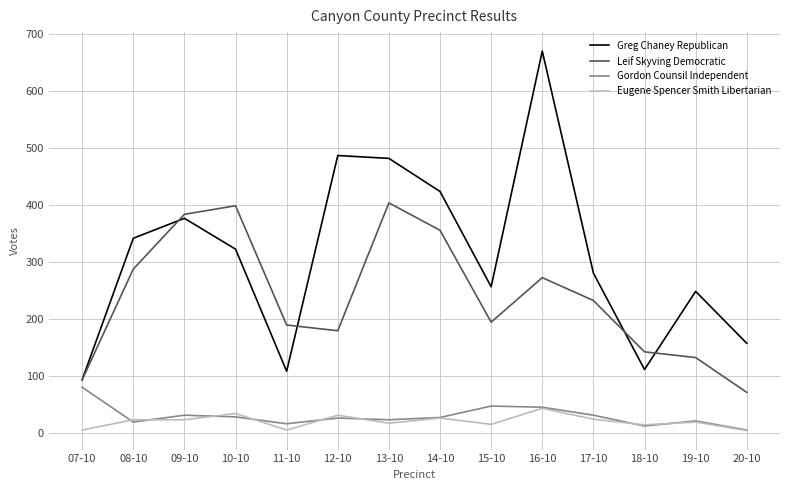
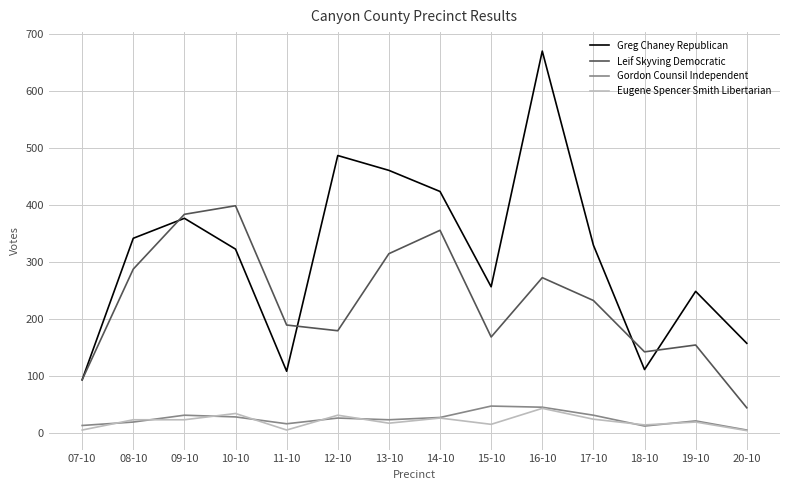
  {
    "Greg Chaney Republican": {
      "08-10": 340,
      "09-10": 380,
      "10-10": 320,
      "11-10": 110,
      "12-10": 490,
-     "13-10": 480,
+     "13-10": 460,
      "14-10": 420,
      "15-10": 260,
      "16-10": 670,
-     "17-10": 280,
+     "17-10": 330,
      "18-10": 110,
      "19-10": 250,
      "20-10": 160
    },
    "Leif Skyving Democratic": {
      "08-10": 290,
      "09-10": 380,
      "10-10": 400,
      "11-10": 190,
      "12-10": 180,
-     "13-10": 400,
+     "13-10": 320,
      "14-10": 360,
-     "15-10": 200,
+     "15-10": 170,
      "16-10": 270,
      "17-10": 230,
      "18-10": 140,
-     "19-10": 130,
-     "20-10": 70
+     "19-10": 160,
+     "20-10": 50
    },
    "Gordon Counsil Independent": {
-     "07-10": 80,
+     "07-10": 10,
      "09-10": 30,
      "10-10": 30,
      "11-10": 20,
      "12-10": 30,
      "13-10": 20,
      "15-10": 50,
      "17-10": 30
    },
    "Eugene Spencer Smith Libertarian": {
      "07-10": 10,
      "09-10": 20,
      "10-10": 40,
      "11-10": 10,
      "12-10": 30,
      "13-10": 20,
      "15-10": 20,
      "17-10": 30
    }
  }
